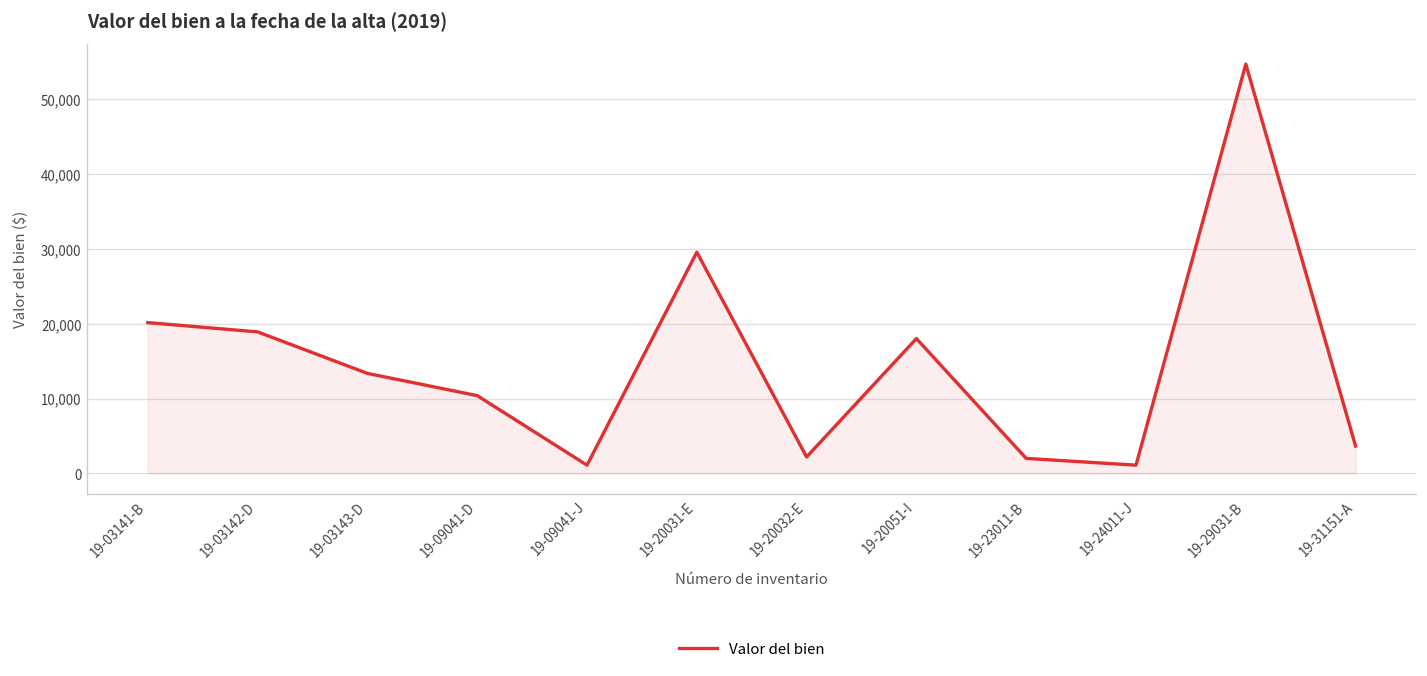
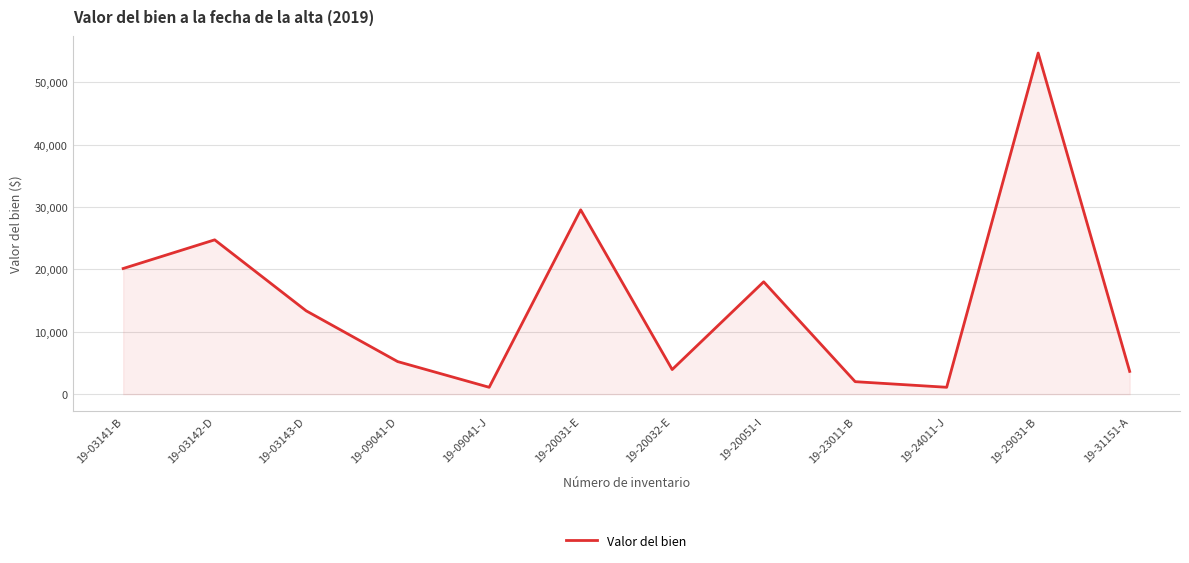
  {
    "19-03141-B": "20,000",
-   "19-03142-D": "19,000",
+   "19-03142-D": "25,000",
    "19-03143-D": "13,000",
-   "19-09041-D": "10,000",
+   "19-09041-D": "5,000",
    "19-09041-J": "1,000",
    "19-20031-E": "30,000",
-   "19-20032-E": "2,000",
+   "19-20032-E": "4,000",
    "19-20051-I": "18,000",
    "19-23011-B": "2,000",
    "19-24011-J": "1,000",
    "19-29031-B": "55,000",
    "19-31151-A": "4,000"
  }
